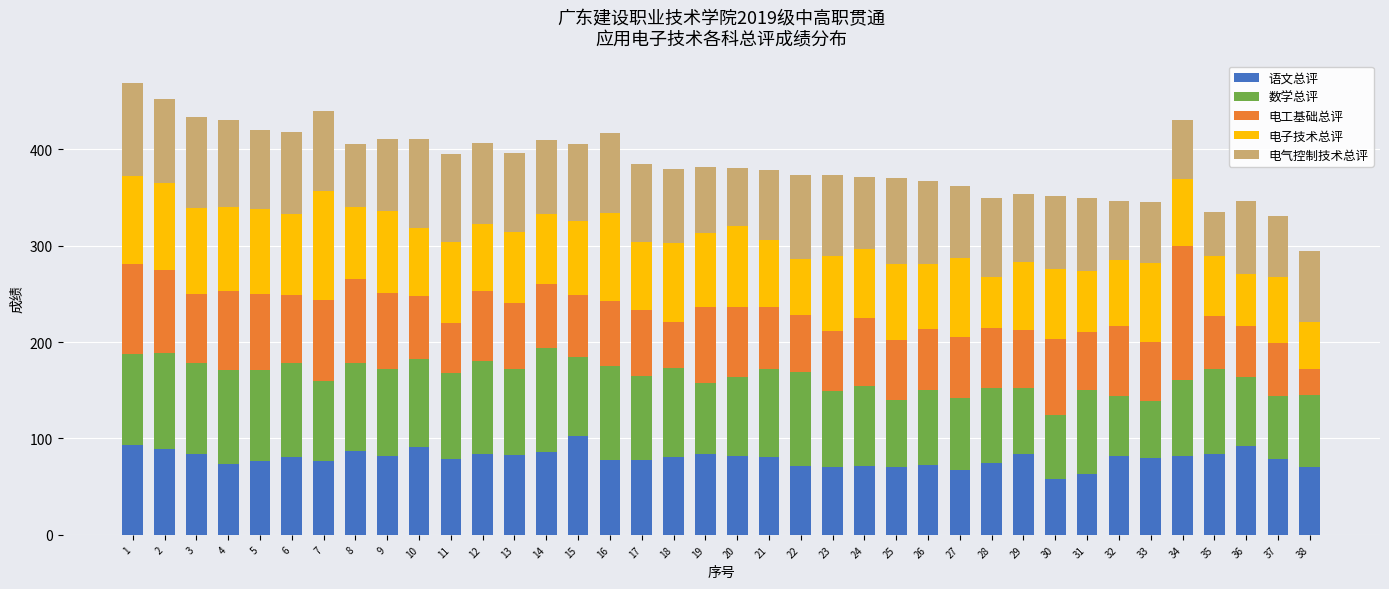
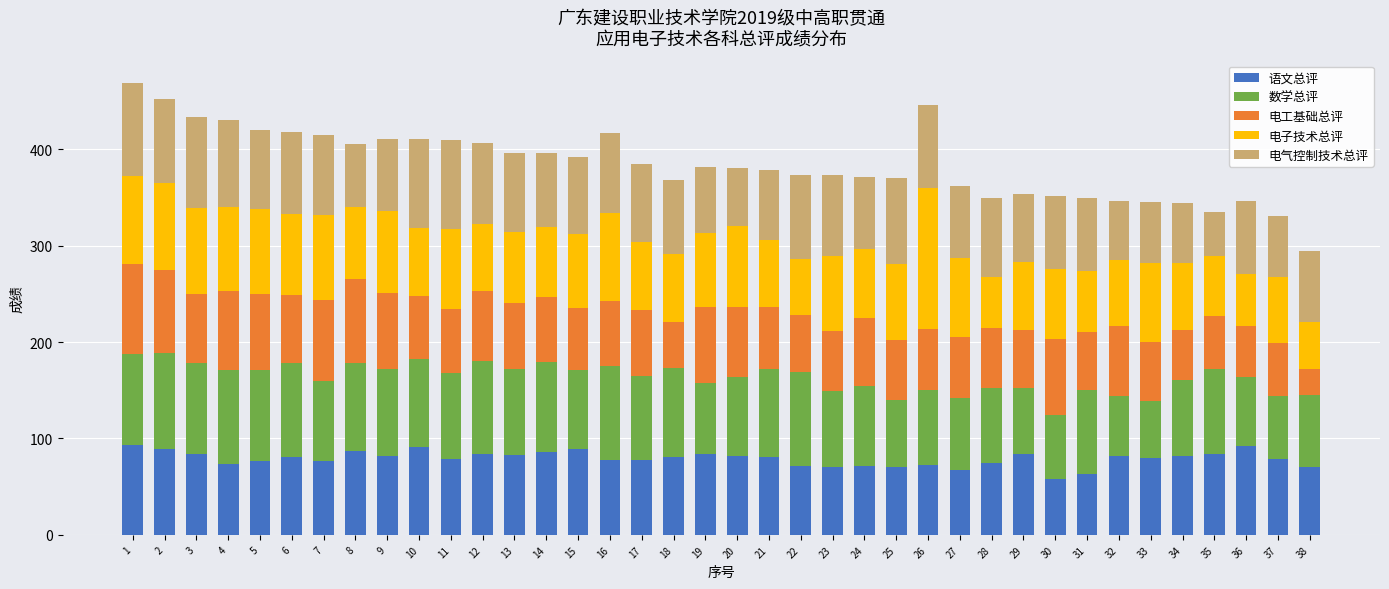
  {
    "语文总评": {
      "1": 90,
      "2": 90,
      "3": 80,
      "4": 70,
      "5": 80,
      "6": 80,
      "7": 80,
      "8": 90,
      "9": 80,
      "10": 90,
      "11": 80,
      "12": 80,
      "13": 80,
      "14": 90,
-     "15": 100,
+     "15": 90,
      "16": 80,
      "17": 80,
      "18": 80,
      "19": 80,
      "20": 80,
      "21": 80,
      "22": 70,
      "23": 70,
      "24": 70,
      "25": 70,
      "26": 70,
      "27": 70,
      "28": 70,
      "29": 80,
      "30": 60,
      "31": 60,
      "32": 80,
      "33": 80,
      "34": 80,
      "35": 80,
      "36": 90,
      "37": 80,
      "38": 70
    },
    "数学总评": {
      "1": 90,
      "2": 100,
      "3": 90,
      "4": 100,
      "5": 90,
      "6": 100,
      "7": 80,
      "8": 90,
      "9": 90,
      "10": 90,
      "11": 90,
      "12": 100,
      "13": 90,
-     "14": 110,
+     "14": 90,
      "15": 80,
      "16": 100,
      "17": 90,
      "18": 90,
      "19": 70,
      "20": 80,
      "21": 90,
      "22": 100,
      "23": 80,
      "24": 80,
      "25": 70,
      "26": 80,
      "27": 70,
      "28": 80,
      "29": 70,
      "30": 70,
      "31": 90,
      "32": 60,
      "33": 60,
      "34": 80,
      "35": 90,
      "36": 70,
      "37": 70,
      "38": 70
    },
    "电工基础总评": {
      "1": 90,
      "2": 90,
      "3": 70,
      "4": 80,
      "5": 80,
      "6": 70,
      "7": 80,
      "8": 90,
      "9": 80,
      "10": 70,
-     "11": 50,
+     "11": 70,
      "12": 70,
      "13": 70,
      "14": 70,
      "15": 60,
      "16": 70,
      "17": 70,
      "18": 50,
      "19": 80,
      "20": 70,
      "21": 60,
      "22": 60,
      "23": 60,
      "24": 70,
      "25": 60,
      "26": 60,
      "27": 60,
      "28": 60,
      "29": 60,
      "30": 80,
      "31": 60,
      "32": 70,
      "33": 60,
-     "34": 140,
+     "34": 50,
      "35": 60,
      "36": 50,
      "37": 50,
      "38": 30
    },
    "电子技术总评": {
      "1": 90,
      "2": 90,
      "3": 90,
      "4": 90,
      "5": 90,
      "6": 80,
-     "7": 110,
+     "7": 90,
      "8": 70,
      "9": 90,
      "10": 70,
      "11": 80,
      "12": 70,
      "13": 70,
      "14": 70,
      "15": 80,
      "16": 90,
      "17": 70,
-     "18": 80,
+     "18": 70,
      "19": 80,
      "20": 80,
      "21": 70,
      "22": 60,
      "23": 80,
      "24": 70,
      "25": 80,
-     "26": 70,
+     "26": 150,
      "27": 80,
      "28": 50,
      "29": 70,
      "30": 70,
      "31": 60,
      "32": 70,
      "33": 80,
      "34": 70,
      "35": 60,
      "36": 50,
      "37": 70,
      "38": 50
    },
    "电气控制技术总评": {
      "1": 100,
      "2": 90,
      "3": 90,
      "4": 90,
      "5": 80,
      "6": 90,
      "7": 80,
      "8": 70,
      "9": 70,
      "10": 90,
      "11": 90,
      "12": 80,
      "13": 80,
      "14": 80,
      "15": 80,
      "16": 80,
      "17": 80,
      "18": 80,
      "19": 70,
      "20": 60,
      "21": 70,
      "22": 90,
      "23": 80,
      "24": 70,
      "25": 90,
      "26": 90,
      "27": 70,
      "28": 80,
      "29": 70,
      "30": 80,
      "31": 80,
      "32": 60,
      "33": 60,
      "34": 60,
      "35": 50,
      "36": 80,
      "37": 60,
      "38": 70
    }
  }
